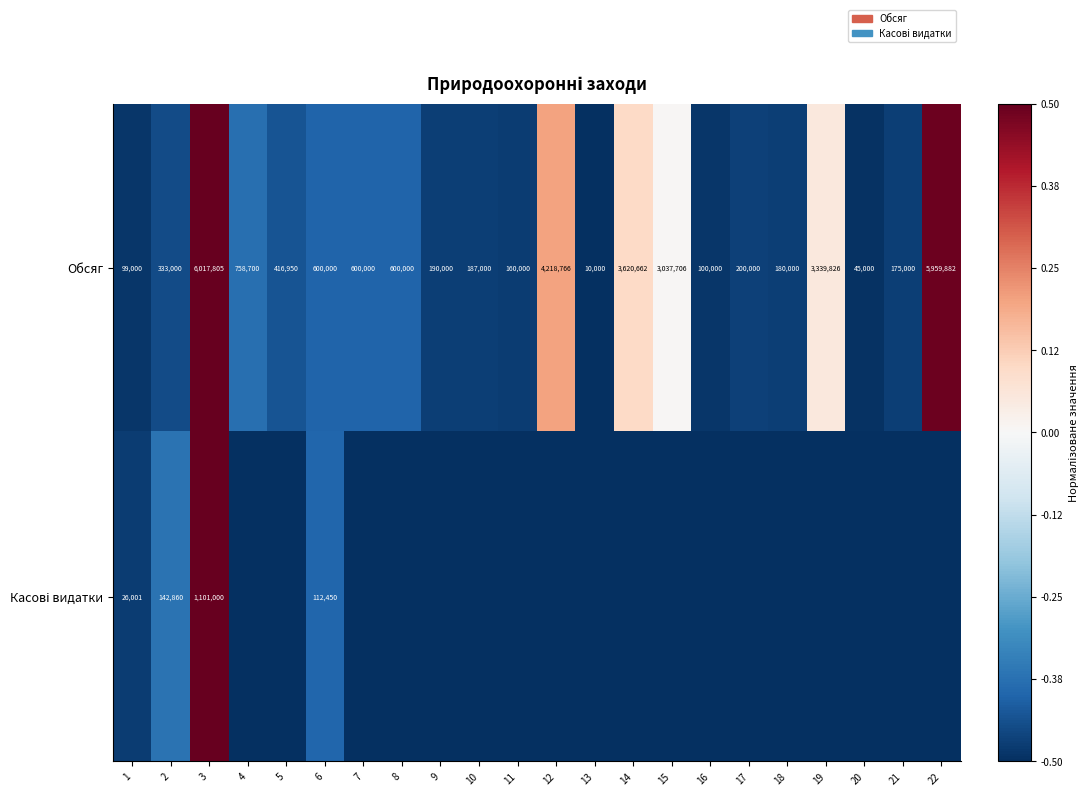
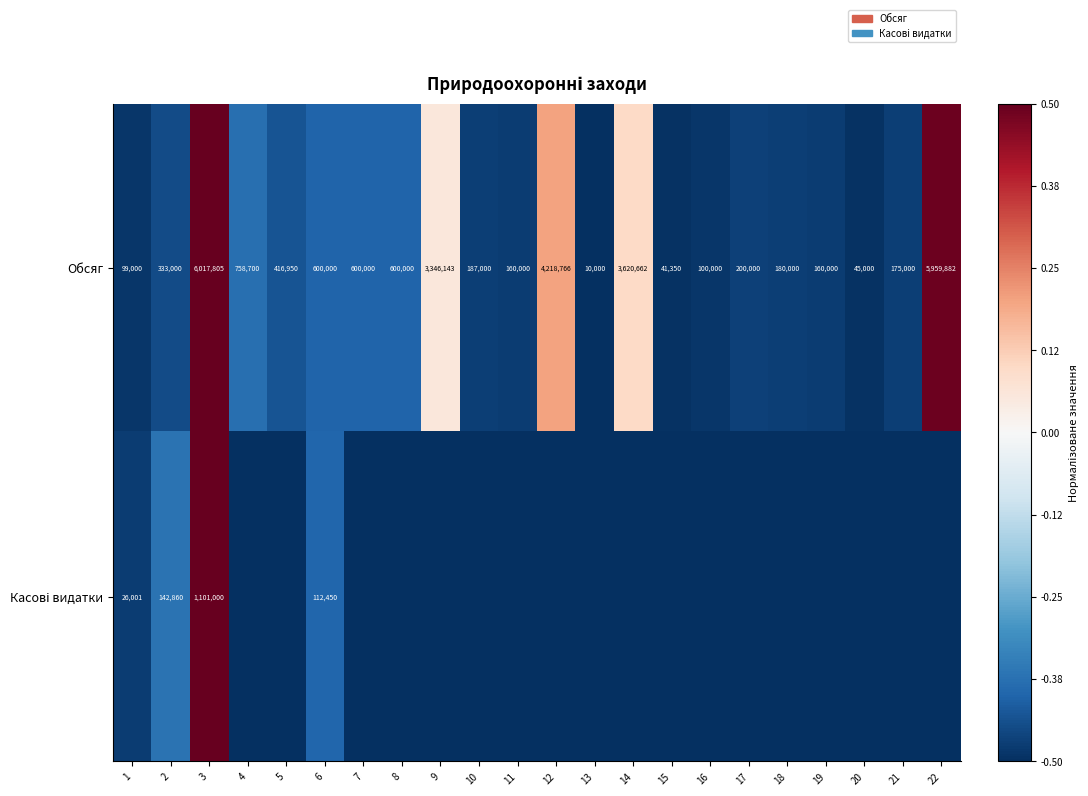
  {
    "Обсяг": {
      "1": "99,000",
      "2": "333,000",
      "3": "6,017,805",
      "4": "758,700",
      "5": "416,950",
      "6": "600,000",
      "7": "600,000",
      "8": "600,000",
-     "9": "190,000",
+     "9": "3,346,143",
      "10": "187,000",
      "11": "160,000",
      "12": "4,218,766",
      "13": "10,000",
      "14": "3,620,662",
-     "15": "3,037,706",
+     "15": "41,350",
      "16": "100,000",
      "17": "200,000",
      "18": "180,000",
-     "19": "3,339,826",
+     "19": "160,000",
      "20": "45,000",
      "21": "175,000",
      "22": "5,959,882"
    },
    "Касові видатки": {
      "1": "26,001",
      "2": "142,860",
      "3": "1,101,000",
      "6": "112,450"
    }
  }
